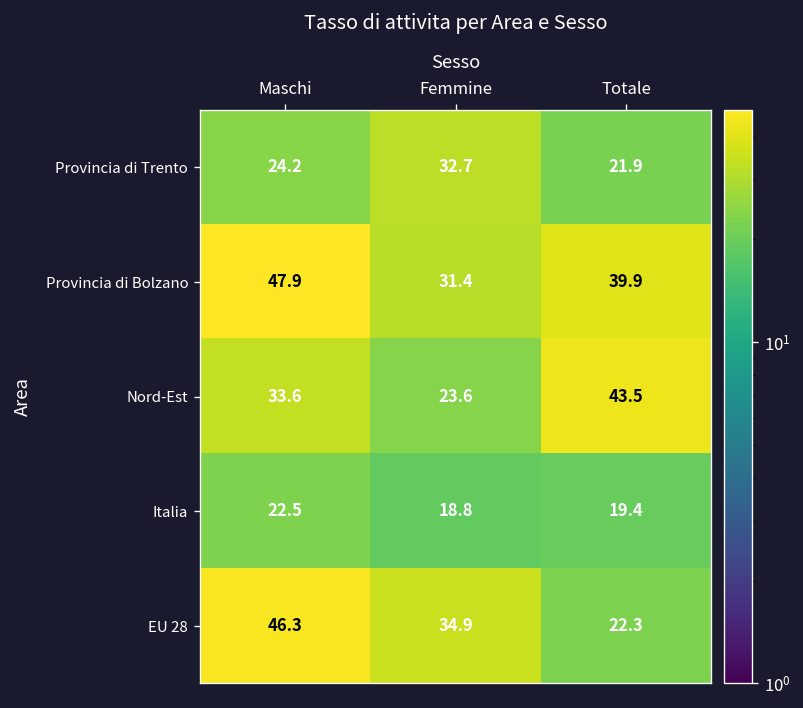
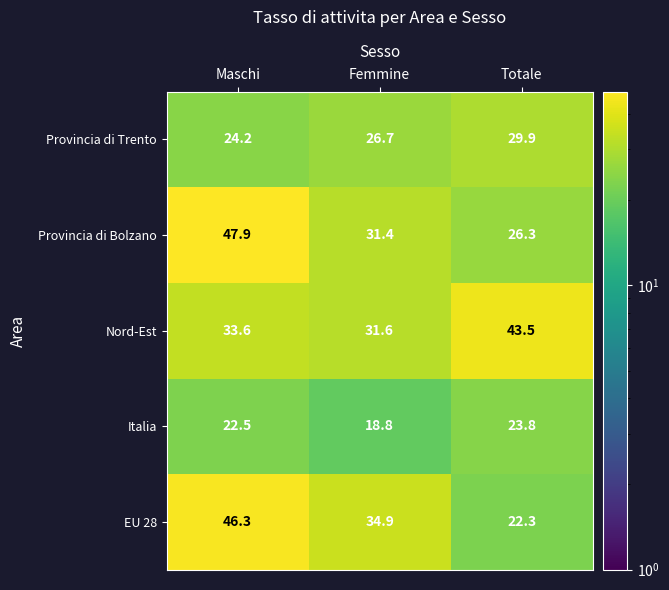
  {
    "Provincia di Trento": {
      "Maschi": 24.2,
-     "Femmine": 32.7,
-     "Totale": 21.9
+     "Femmine": 26.7,
+     "Totale": 29.9
    },
    "Provincia di Bolzano": {
      "Maschi": 47.9,
      "Femmine": 31.4,
-     "Totale": 39.9
+     "Totale": 26.3
    },
    "Nord-Est": {
      "Maschi": 33.6,
-     "Femmine": 23.6,
+     "Femmine": 31.6,
      "Totale": 43.5
    },
    "Italia": {
      "Maschi": 22.5,
      "Femmine": 18.8,
-     "Totale": 19.4
+     "Totale": 23.8
    },
    "EU 28": {
      "Maschi": 46.3,
      "Femmine": 34.9,
      "Totale": 22.3
    }
  }
